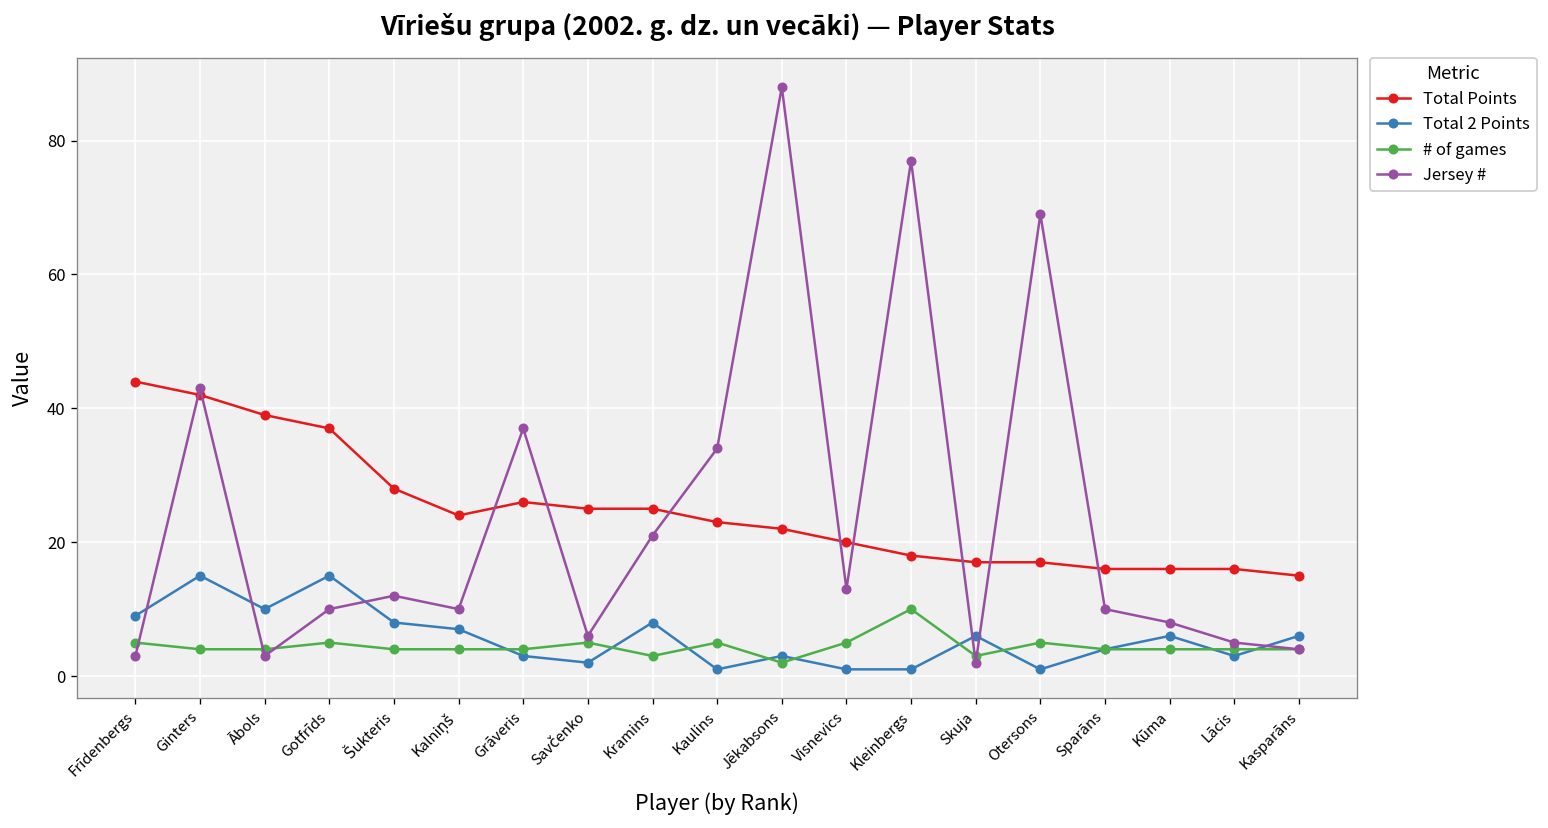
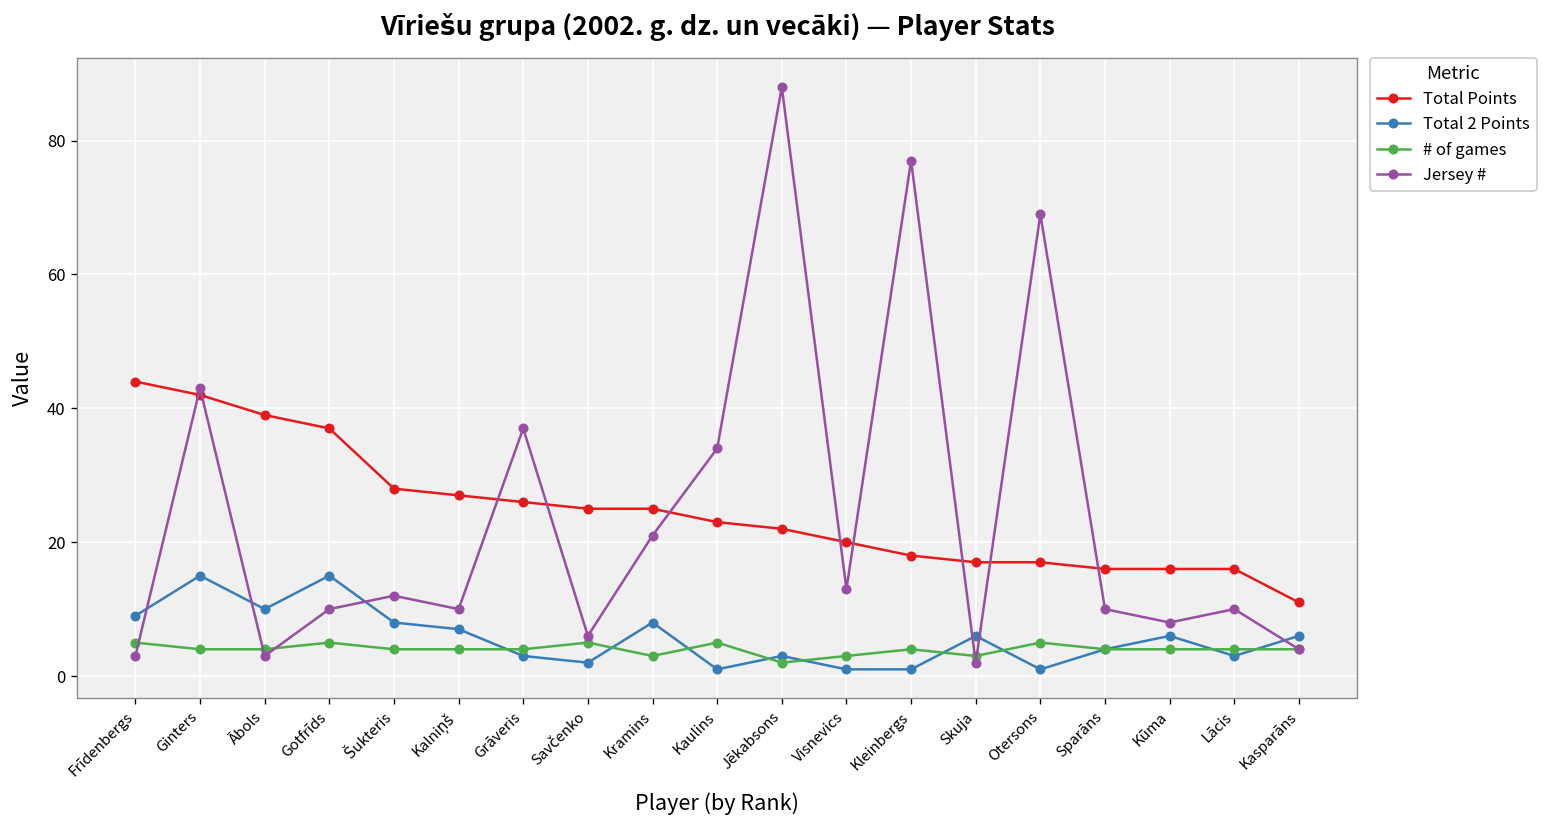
  {
    "Total Points": {
      "Frīdenbergs": 44,
      "Ginters": 42,
      "Ābols": 39,
      "Gotfrīds": 37,
      "Šukteris": 28,
-     "Kalniņš": 24,
+     "Kalniņš": 27,
      "Grāveris": 26,
      "Savčenko": 25,
      "Kramins": 25,
      "Kaulins": 23,
      "Jēkabsons": 22,
      "Visnevics": 20,
      "Kleinbergs": 18,
      "Skuja": 17,
      "Otersons": 17,
      "Sparāns": 16,
      "Kūma": 16,
      "Lācis": 16,
-     "Kasparāns": 15
+     "Kasparāns": 11
    },
    "Total 2 Points": {
      "Frīdenbergs": 9,
      "Ginters": 15,
      "Ābols": 10,
      "Gotfrīds": 15,
      "Šukteris": 8,
      "Kalniņš": 7,
      "Grāveris": 3,
      "Savčenko": 2,
      "Kramins": 8,
      "Kaulins": 1,
      "Jēkabsons": 3,
      "Visnevics": 1,
      "Kleinbergs": 1,
      "Skuja": 6,
      "Otersons": 1,
      "Kūma": 6,
      "Lācis": 3,
      "Kasparāns": 6
    },
    "# of games": {
      "Frīdenbergs": 5,
      "Ginters": 4,
      "Ābols": 4,
      "Gotfrīds": 5,
      "Šukteris": 4,
      "Kalniņš": 4,
      "Grāveris": 4,
      "Savčenko": 5,
      "Kramins": 3,
      "Kaulins": 5,
      "Jēkabsons": 2,
-     "Visnevics": 5,
-     "Kleinbergs": 10,
+     "Visnevics": 3,
+     "Kleinbergs": 4,
      "Skuja": 3,
      "Otersons": 5,
      "Kūma": 4,
      "Lācis": 4
    },
    "Jersey #": {
      "Frīdenbergs": 3,
      "Ginters": 43,
      "Ābols": 3,
      "Gotfrīds": 10,
      "Šukteris": 12,
      "Kalniņš": 10,
      "Grāveris": 37,
      "Savčenko": 6,
      "Kramins": 21,
      "Kaulins": 34,
      "Jēkabsons": 88,
      "Visnevics": 13,
      "Kleinbergs": 77,
      "Skuja": 2,
      "Otersons": 69,
      "Sparāns": 10,
      "Kūma": 8,
-     "Lācis": 5
+     "Lācis": 10
    }
  }
